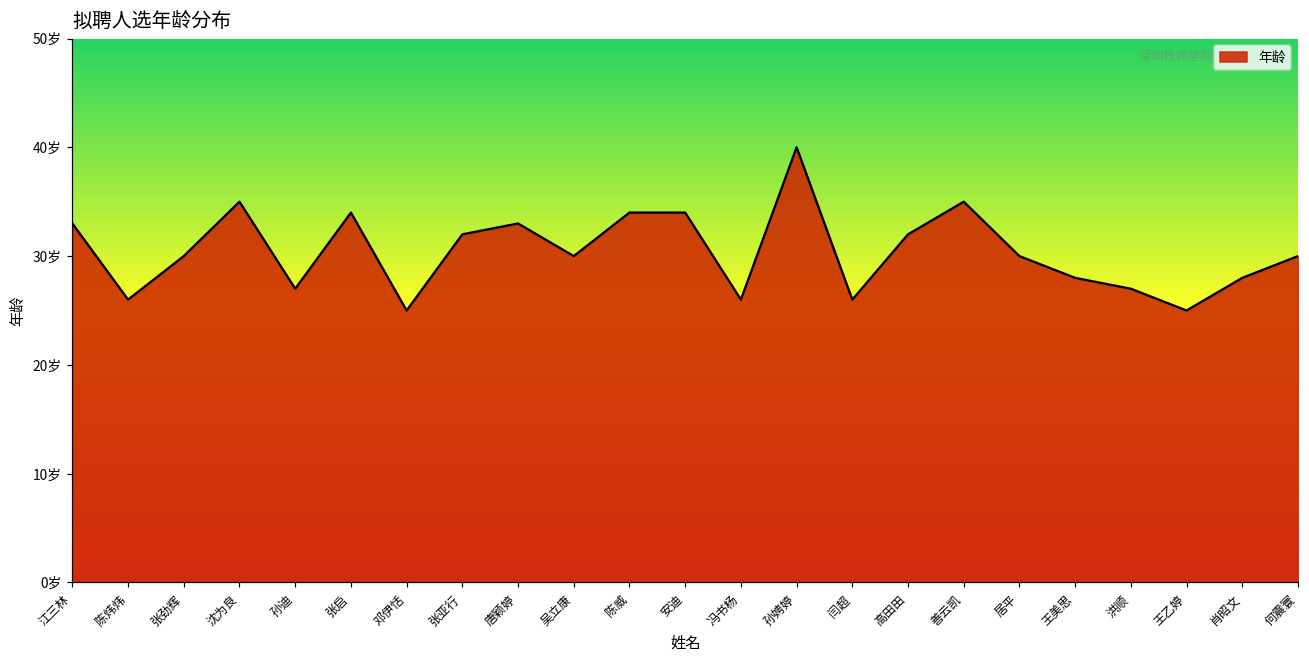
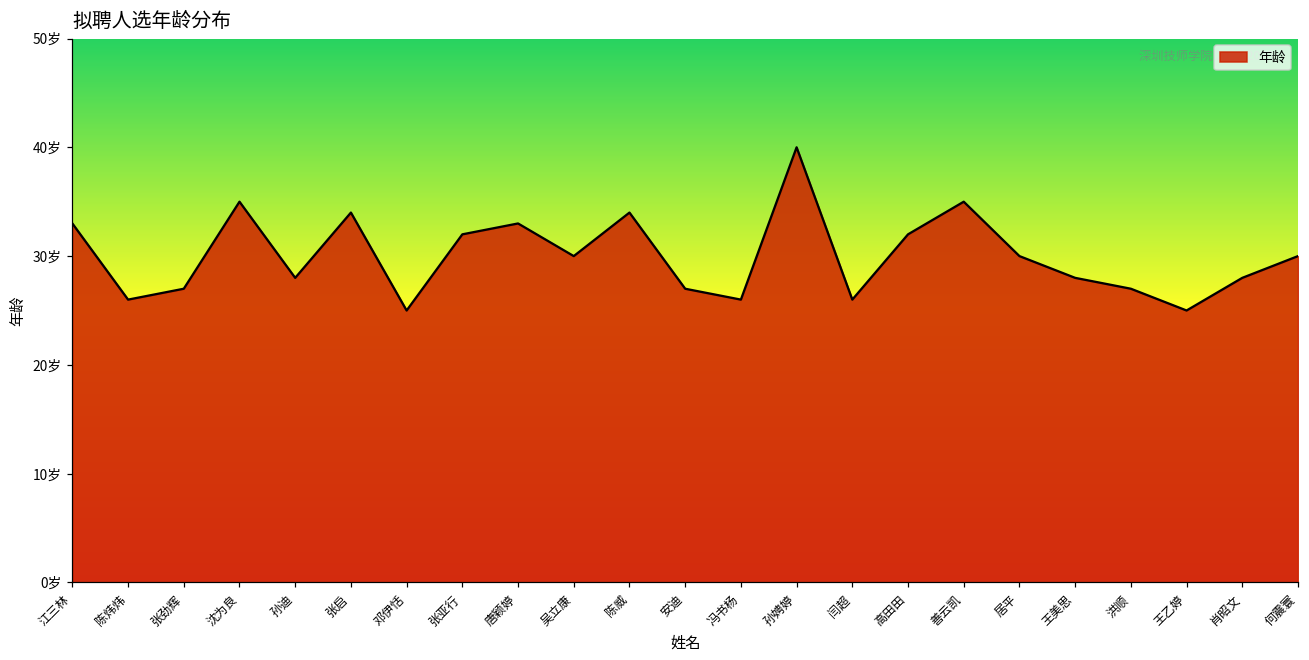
  {
    "江三林": "33岁",
    "陈炜炜": "26岁",
-   "张劲辉": "30岁",
+   "张劲辉": "27岁",
    "沈为良": "35岁",
-   "孙迪": "27岁",
+   "孙迪": "28岁",
    "张启": "34岁",
    "邓伊恬": "25岁",
    "张亚行": "32岁",
    "唐颖婷": "33岁",
    "吴立康": "30岁",
    "陈威": "34岁",
-   "安迪": "34岁",
+   "安迪": "27岁",
    "冯书杨": "26岁",
    "孙娉婷": "40岁",
    "闫超": "26岁",
    "高田田": "32岁",
    "善云凯": "35岁",
    "居平": "30岁",
    "王美思": "28岁",
    "洪顺": "27岁",
    "王乙婷": "25岁",
    "肖昭文": "28岁",
    "何震寰": "30岁"
  }
